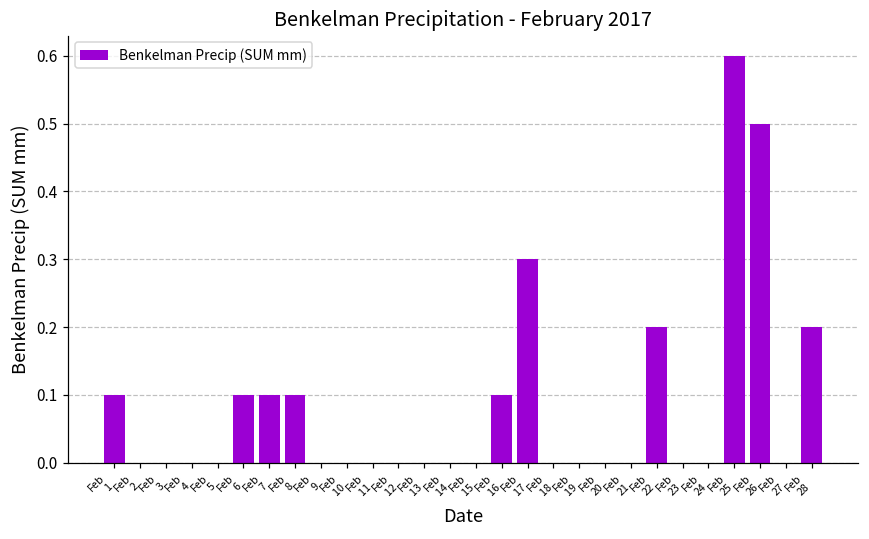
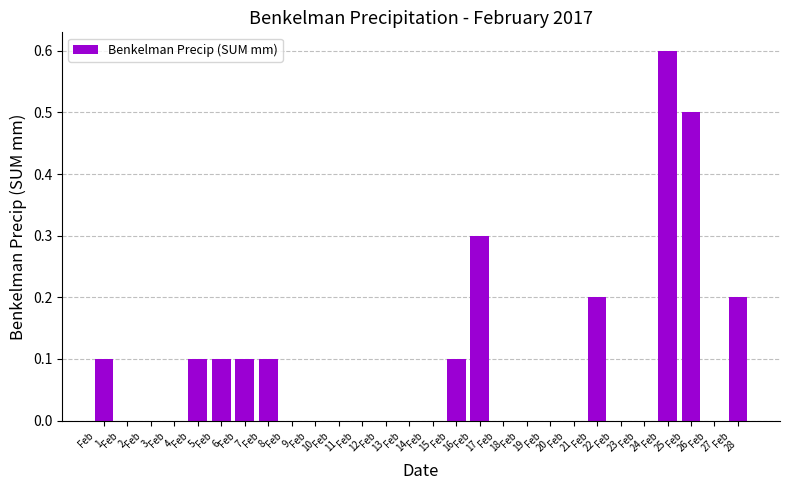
  {
    "Feb 1": 0.1,
    "Feb 2": 0.0,
    "Feb 3": 0.0,
    "Feb 4": 0.0,
-   "Feb 5": 0.0,
+   "Feb 5": 0.1,
    "Feb 6": 0.1,
    "Feb 7": 0.1,
    "Feb 8": 0.1,
    "Feb 9": 0.0,
    "Feb 10": 0.0,
    "Feb 11": 0.0,
    "Feb 12": 0.0,
    "Feb 13": 0.0,
    "Feb 14": 0.0,
    "Feb 15": 0.0,
    "Feb 16": 0.1,
    "Feb 17": 0.3,
    "Feb 18": 0.0,
    "Feb 19": 0.0,
    "Feb 20": 0.0,
    "Feb 21": 0.0,
    "Feb 22": 0.2,
    "Feb 23": 0.0,
    "Feb 24": 0.0,
    "Feb 25": 0.6,
    "Feb 26": 0.5,
    "Feb 27": 0.0,
    "Feb 28": 0.2
  }
